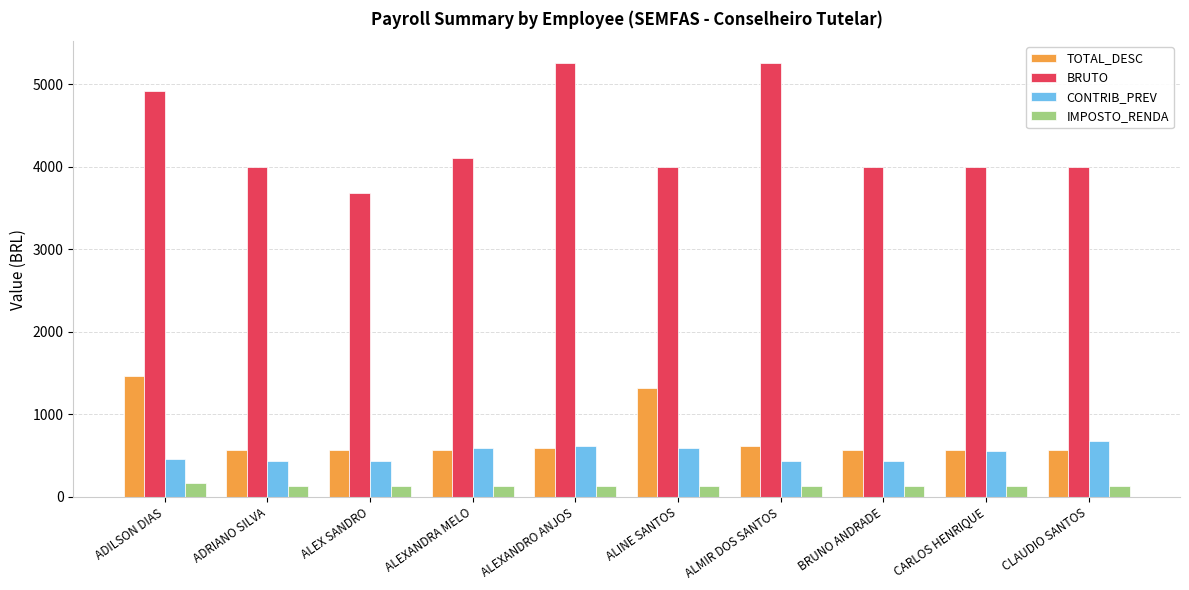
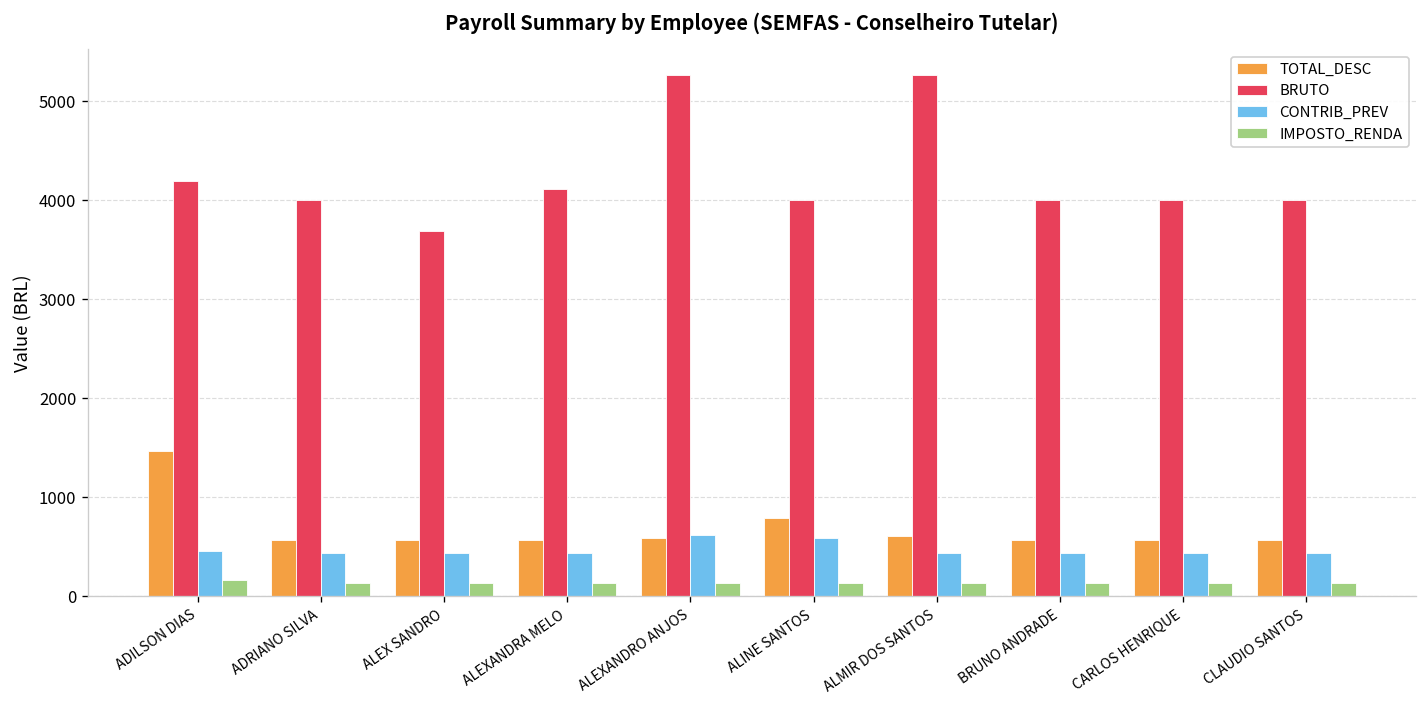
  {
    "TOTAL_DESC": {
      "ADILSON DIAS": 1500,
      "ADRIANO SILVA": 600,
      "ALEX SANDRO": 600,
      "ALEXANDRA MELO": 600,
      "ALEXANDRO ANJOS": 600,
-     "ALINE SANTOS": 1300,
+     "ALINE SANTOS": 800,
      "ALMIR DOS SANTOS": 600,
      "BRUNO ANDRADE": 600,
      "CARLOS HENRIQUE": 600,
      "CLAUDIO SANTOS": 600
    },
    "BRUTO": {
-     "ADILSON DIAS": 4900,
+     "ADILSON DIAS": 4200,
      "ADRIANO SILVA": 4000,
      "ALEX SANDRO": 3700,
      "ALEXANDRA MELO": 4100,
      "ALEXANDRO ANJOS": 5300,
      "ALINE SANTOS": 4000,
      "ALMIR DOS SANTOS": 5300,
      "BRUNO ANDRADE": 4000,
      "CARLOS HENRIQUE": 4000,
      "CLAUDIO SANTOS": 4000
    },
    "CONTRIB_PREV": {
      "ADILSON DIAS": 500,
      "ADRIANO SILVA": 400,
      "ALEX SANDRO": 400,
-     "ALEXANDRA MELO": 600,
+     "ALEXANDRA MELO": 400,
      "ALEXANDRO ANJOS": 600,
      "ALINE SANTOS": 600,
      "ALMIR DOS SANTOS": 400,
      "BRUNO ANDRADE": 400,
-     "CARLOS HENRIQUE": 600,
-     "CLAUDIO SANTOS": 700
+     "CARLOS HENRIQUE": 400,
+     "CLAUDIO SANTOS": 400
    },
    "IMPOSTO_RENDA": {
      "ADILSON DIAS": 200,
      "ADRIANO SILVA": 100,
      "ALEX SANDRO": 100,
      "ALEXANDRA MELO": 100,
      "ALEXANDRO ANJOS": 100,
      "ALINE SANTOS": 100,
      "ALMIR DOS SANTOS": 100,
      "BRUNO ANDRADE": 100,
      "CARLOS HENRIQUE": 100,
      "CLAUDIO SANTOS": 100
    }
  }
